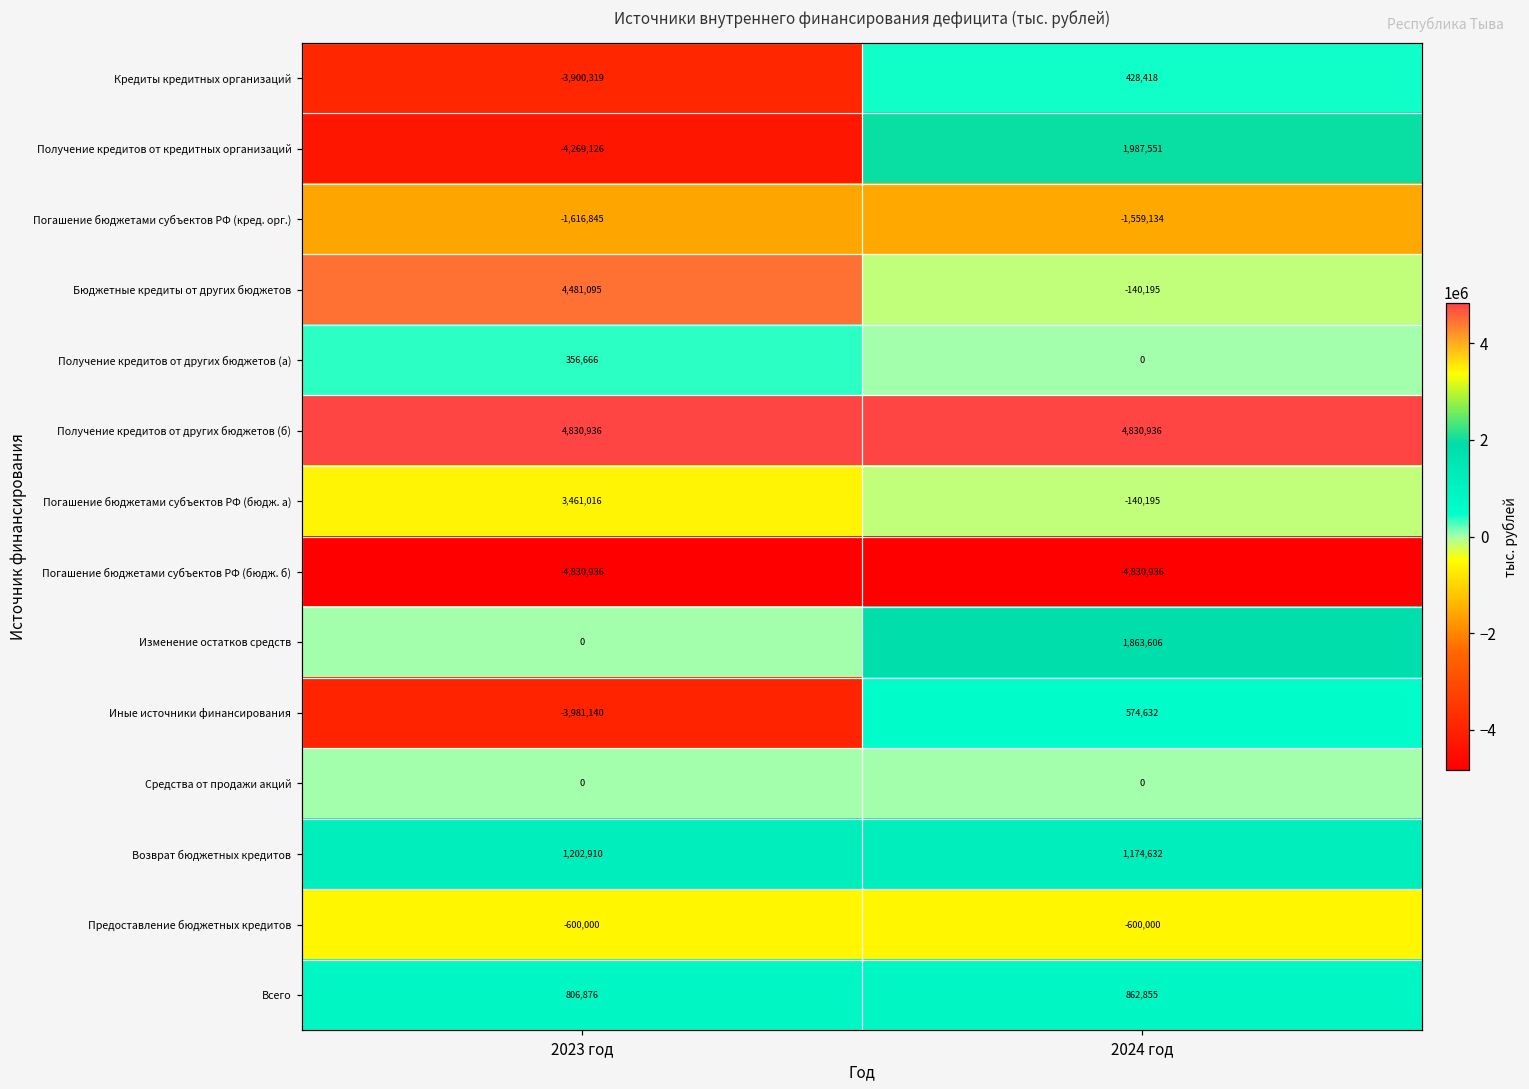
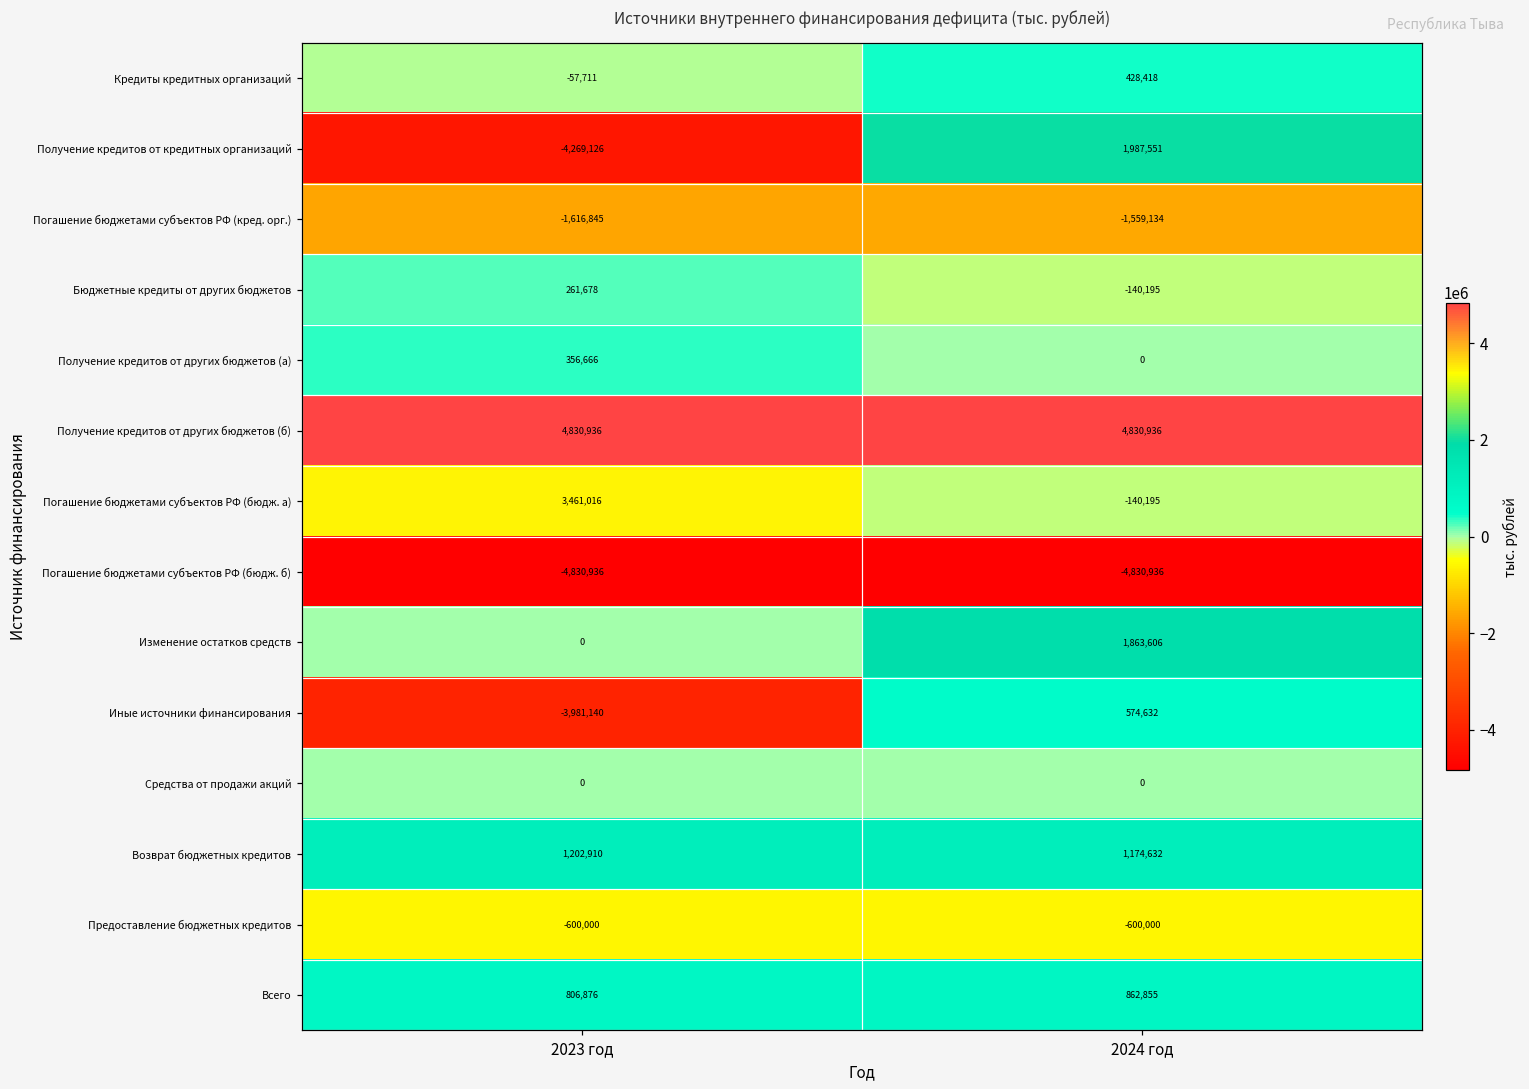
  {
    "Кредиты кредитных организаций": {
-     "2023 год": "-3,900,319",
+     "2023 год": "-57,711",
      "2024 год": "428,418"
    },
    "Получение кредитов от кредитных организаций": {
      "2023 год": "-4,269,126",
      "2024 год": "1,987,551"
    },
    "Погашение бюджетами субъектов РФ (кред. орг.)": {
      "2023 год": "-1,616,845",
      "2024 год": "-1,559,134"
    },
    "Бюджетные кредиты от других бюджетов": {
-     "2023 год": "4,481,095",
+     "2023 год": "261,678",
      "2024 год": "-140,195"
    },
    "Получение кредитов от других бюджетов (а)": {
      "2023 год": "356,666",
      "2024 год": "0"
    },
    "Получение кредитов от других бюджетов (б)": {
      "2023 год": "4,830,936",
      "2024 год": "4,830,936"
    },
    "Погашение бюджетами субъектов РФ (бюдж. а)": {
      "2023 год": "3,461,016",
      "2024 год": "-140,195"
    },
    "Погашение бюджетами субъектов РФ (бюдж. б)": {
      "2023 год": "-4,830,936",
      "2024 год": "-4,830,936"
    },
    "Изменение остатков средств": {
      "2023 год": "0",
      "2024 год": "1,863,606"
    },
    "Иные источники финансирования": {
      "2023 год": "-3,981,140",
      "2024 год": "574,632"
    },
    "Средства от продажи акций": {
      "2023 год": "0",
      "2024 год": "0"
    },
    "Возврат бюджетных кредитов": {
      "2023 год": "1,202,910",
      "2024 год": "1,174,632"
    },
    "Предоставление бюджетных кредитов": {
      "2023 год": "-600,000",
      "2024 год": "-600,000"
    },
    "Всего": {
      "2023 год": "806,876",
      "2024 год": "862,855"
    }
  }
